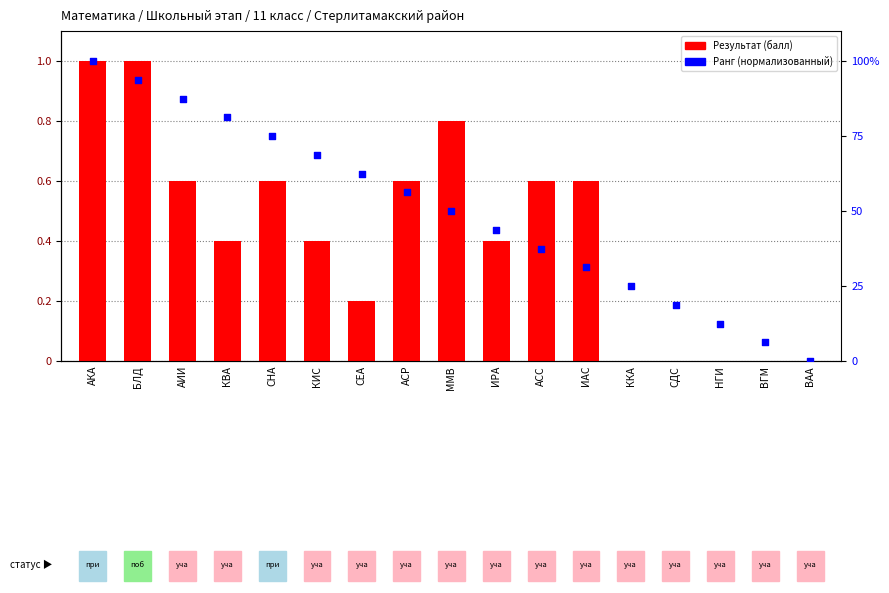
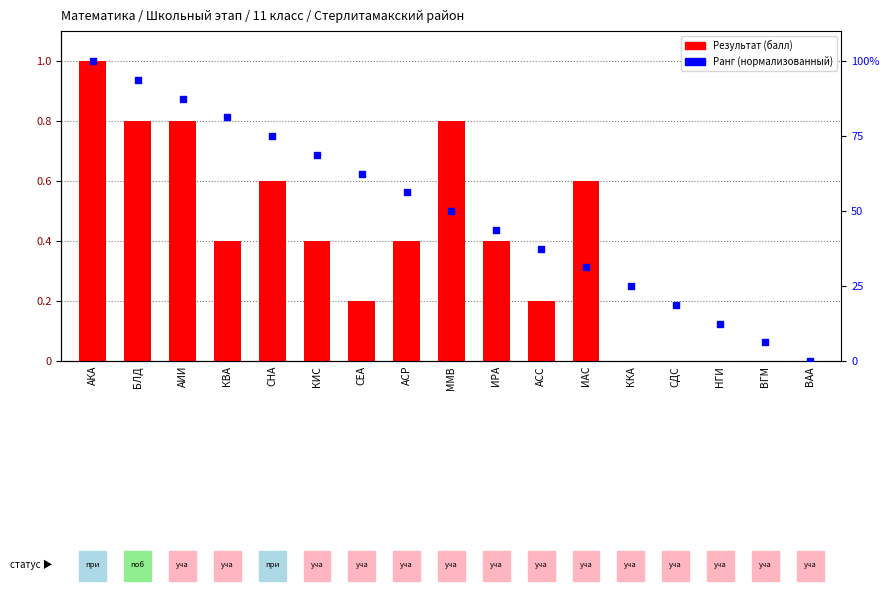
  {
    "Результат (балл)": {
      "АКА": 1.00,
-     "БЛД": 1.00,
-     "АИИ": 0.60,
+     "БЛД": 0.80,
+     "АИИ": 0.80,
      "КВА": 0.40,
      "СНА": 0.60,
      "КИС": 0.40,
      "СЕА": 0.20,
-     "АСР": 0.60,
+     "АСР": 0.40,
      "ММВ": 0.80,
      "ИРА": 0.40,
-     "АСС": 0.60,
+     "АСС": 0.20,
      "ИАС": 0.60,
      "ККА": 0.00,
      "СДС": 0.00,
      "НГИ": 0.00,
      "ВГМ": 0.00,
      "ВАА": 0.00
    }
  }
